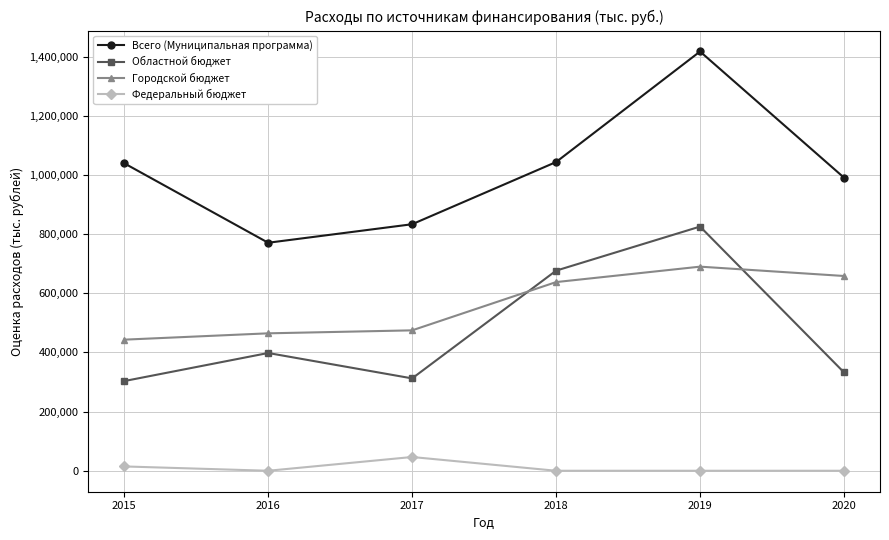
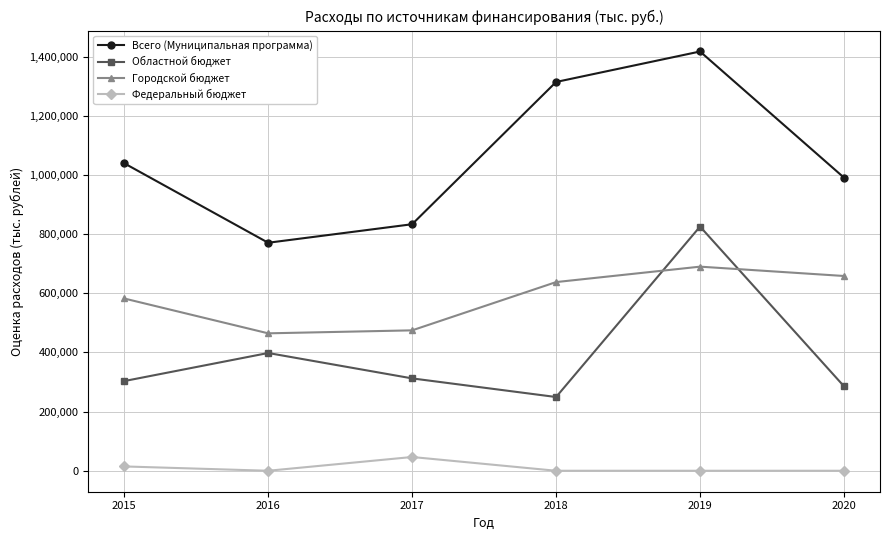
  {
    "Всего (Муниципальная программа)": {
      "2015": "1,040,000",
      "2016": "770,000",
      "2017": "830,000",
-     "2018": "1,040,000",
+     "2018": "1,310,000",
      "2019": "1,420,000",
      "2020": "990,000"
    },
    "Областной бюджет": {
      "2015": "300,000",
      "2016": "400,000",
      "2017": "310,000",
-     "2018": "680,000",
+     "2018": "250,000",
      "2019": "830,000",
-     "2020": "330,000"
+     "2020": "290,000"
    },
    "Городской бюджет": {
-     "2015": "440,000",
+     "2015": "580,000",
      "2016": "460,000",
      "2017": "470,000",
      "2018": "640,000",
      "2019": "690,000",
      "2020": "660,000"
    },
    "Федеральный бюджет": {
      "2015": "10,000",
      "2016": "0",
      "2017": "50,000",
      "2018": "0",
      "2019": "0",
      "2020": "0"
    }
  }
